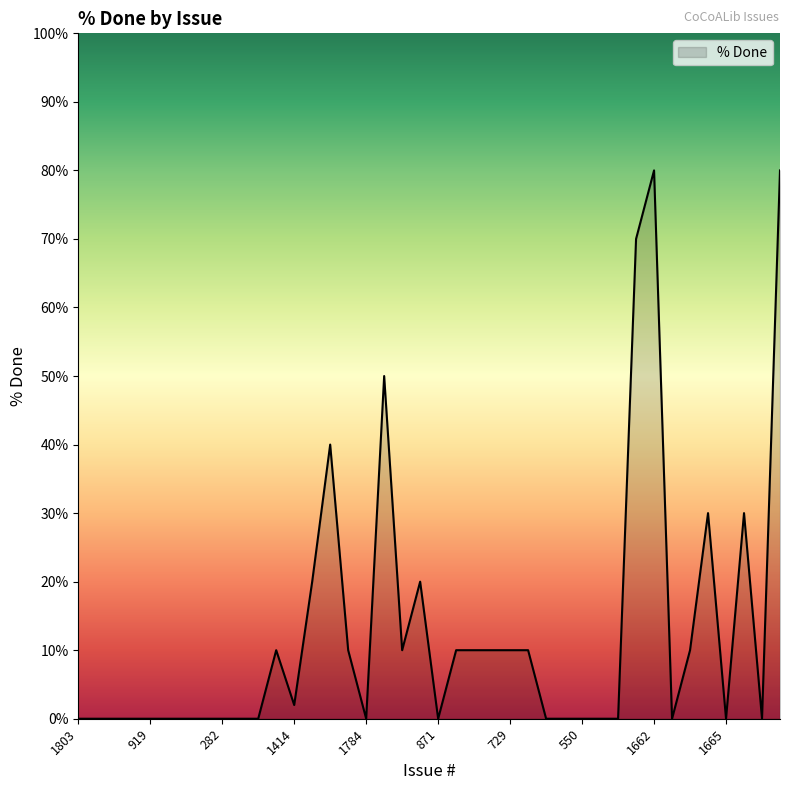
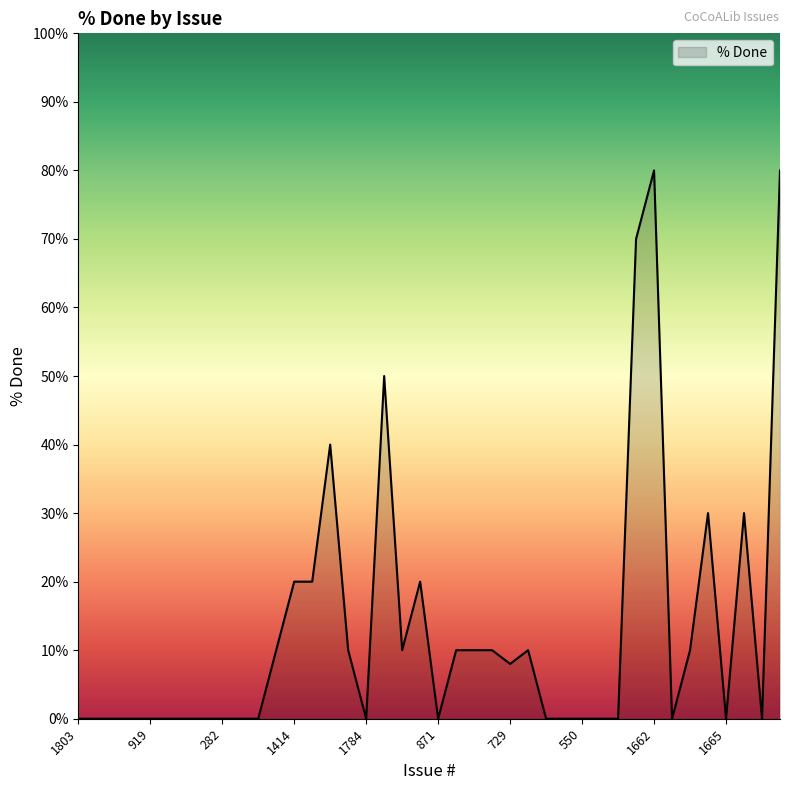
  {
    "1803": "0%",
    "919": "0%",
    "282": "0%",
-   "1414": "2%",
+   "1414": "20%",
    "1784": "0%",
    "871": "0%",
-   "729": "10%",
+   "729": "8%",
    "550": "0%",
    "1662": "80%",
    "1665": "0%"
  }
